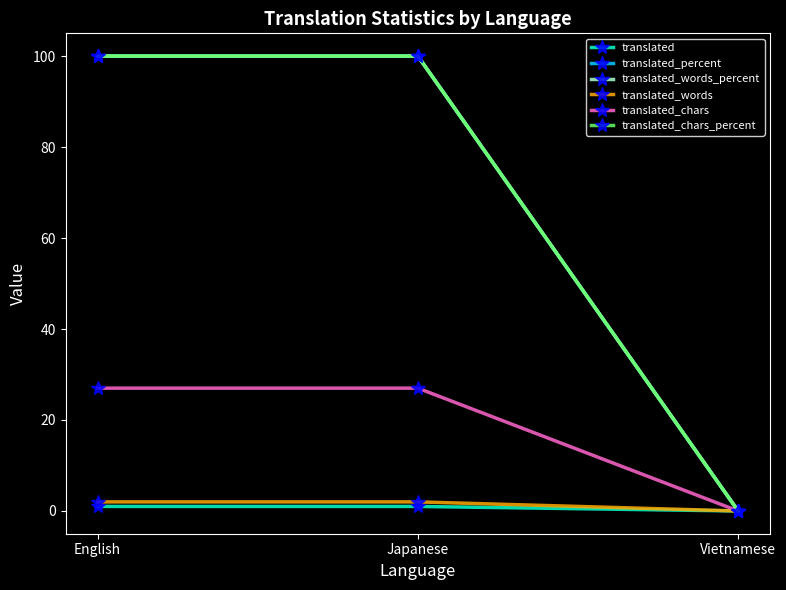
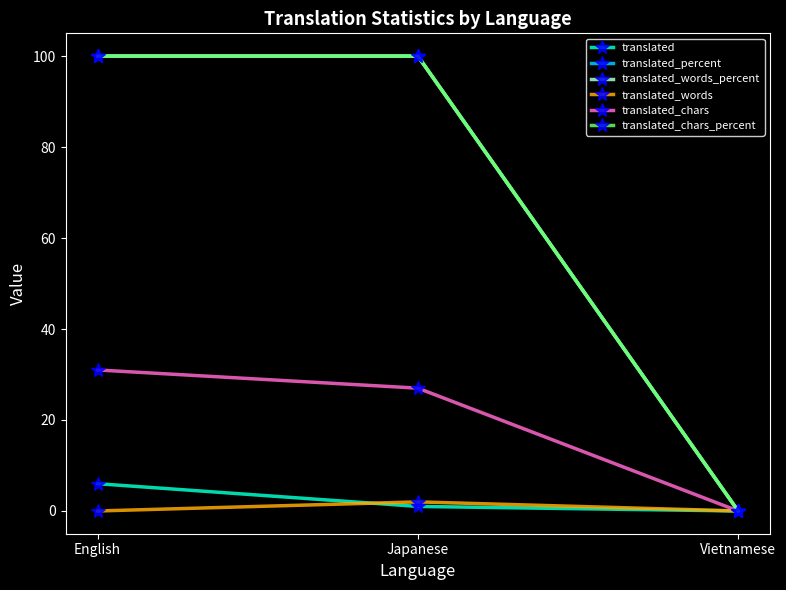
  {
    "translated": {
-     "English": 1,
+     "English": 6,
      "Japanese": 1
    },
    "translated_chars_percent": {
      "English": 100,
      "Japanese": 100
    },
    "translated_words": {
-     "English": 2,
+     "English": 0,
      "Japanese": 2
    },
    "translated_chars": {
-     "English": 27,
+     "English": 31,
      "Japanese": 27
    }
  }
